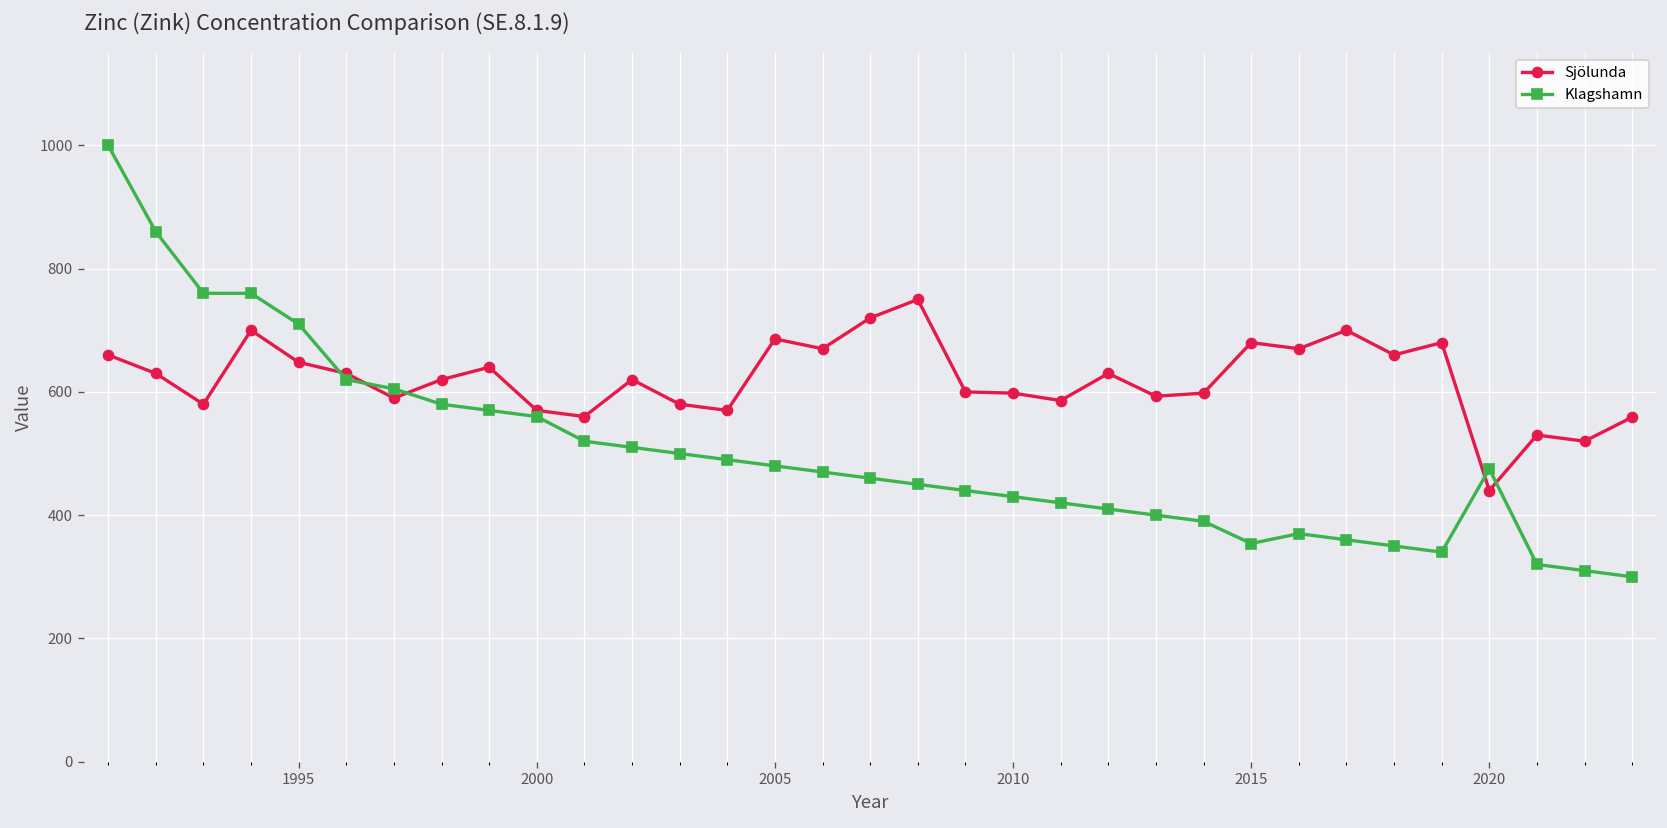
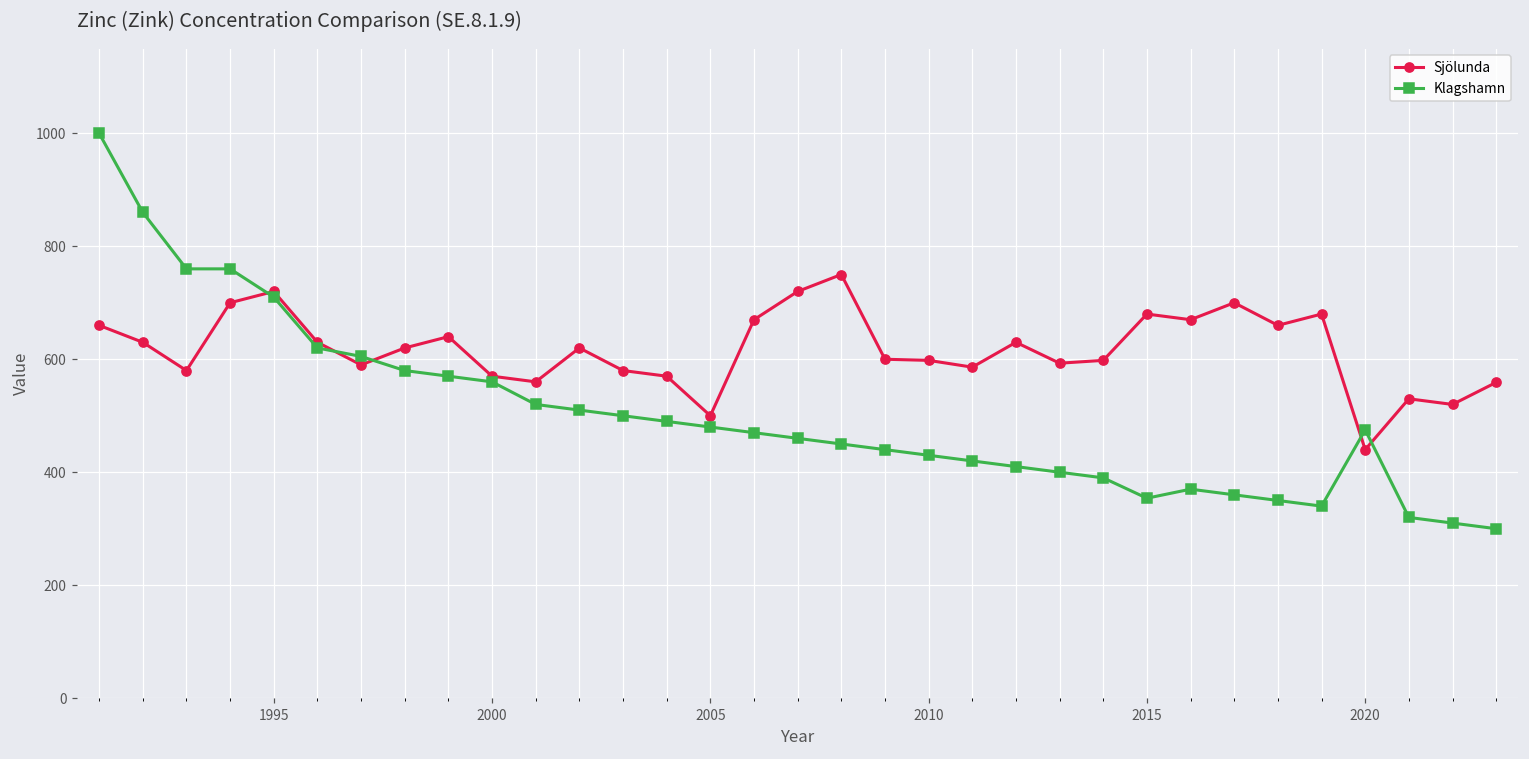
  {
    "Sjölunda": {
-     "1995": 650,
+     "1995": 720,
      "2000": 570,
-     "2005": 690,
+     "2005": 500,
      "2010": 600,
      "2015": 680,
      "2020": 440
    },
    "Klagshamn": {
      "1995": 710,
      "2000": 560,
      "2005": 480,
      "2010": 430,
      "2015": 350,
      "2020": 480
    }
  }
